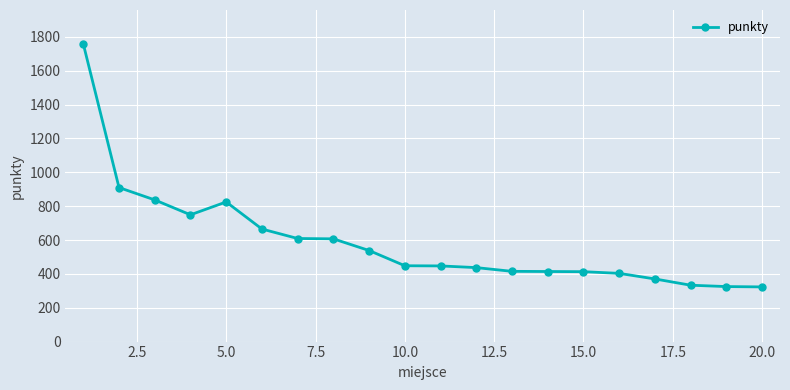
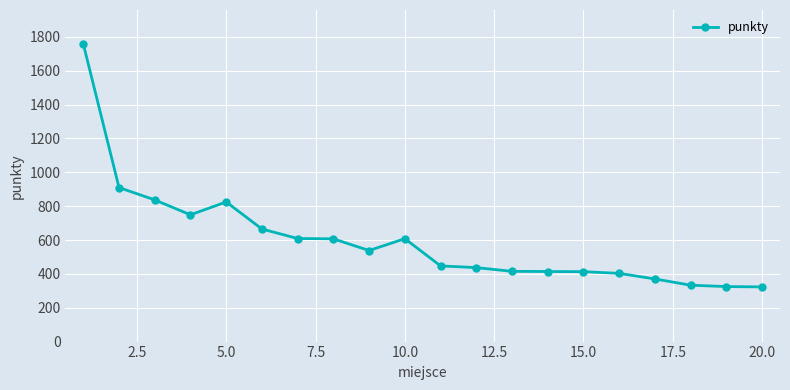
  {
    "5.0": 830,
-   "10.0": 450,
+   "10.0": 610,
    "15.0": 410,
    "20.0": 320
  }
